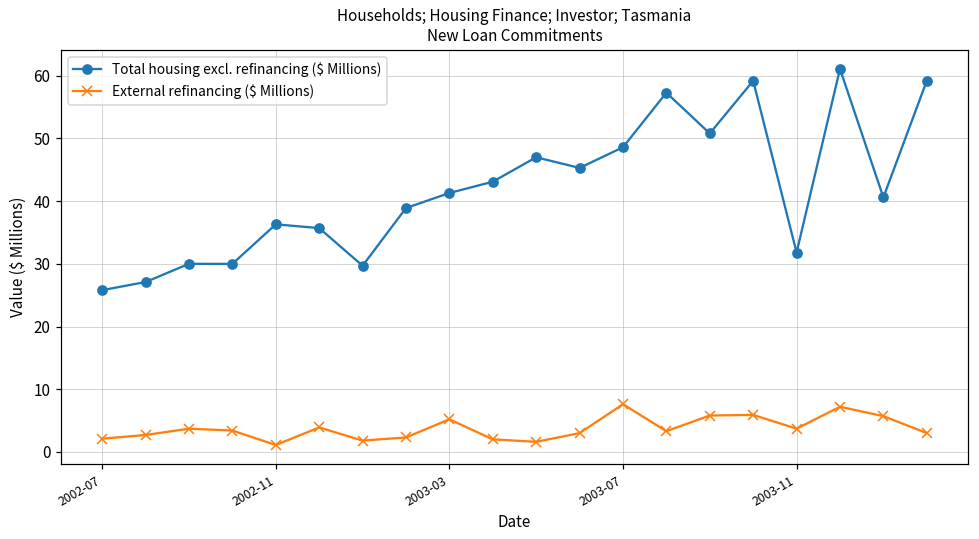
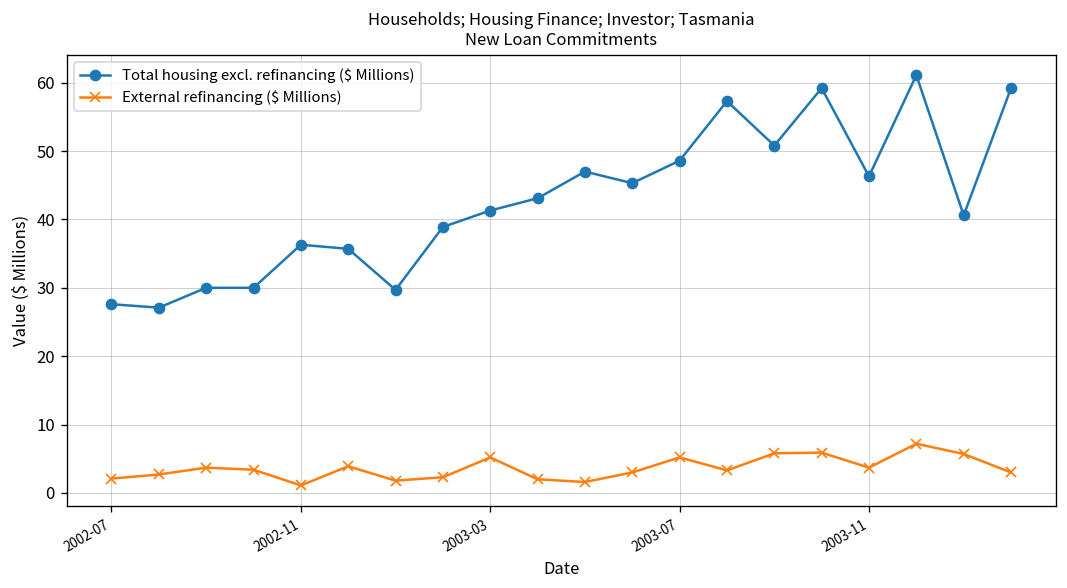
  {
    "Total housing excl. refinancing ($ Millions)": {
-     "2002-07": 26,
+     "2002-07": 28,
      "2002-11": 36,
      "2003-03": 41,
      "2003-07": 49,
-     "2003-11": 32
+     "2003-11": 46
    },
    "External refinancing ($ Millions)": {
      "2002-07": 2,
      "2002-11": 1,
      "2003-03": 5,
-     "2003-07": 8,
+     "2003-07": 5,
      "2003-11": 4
    }
  }
